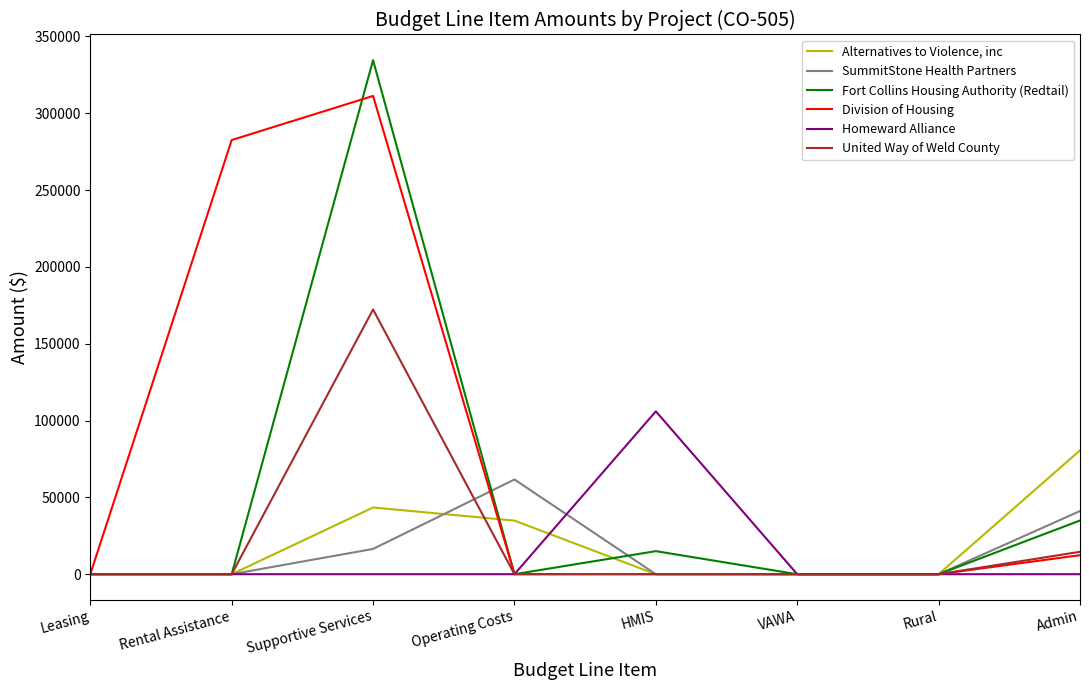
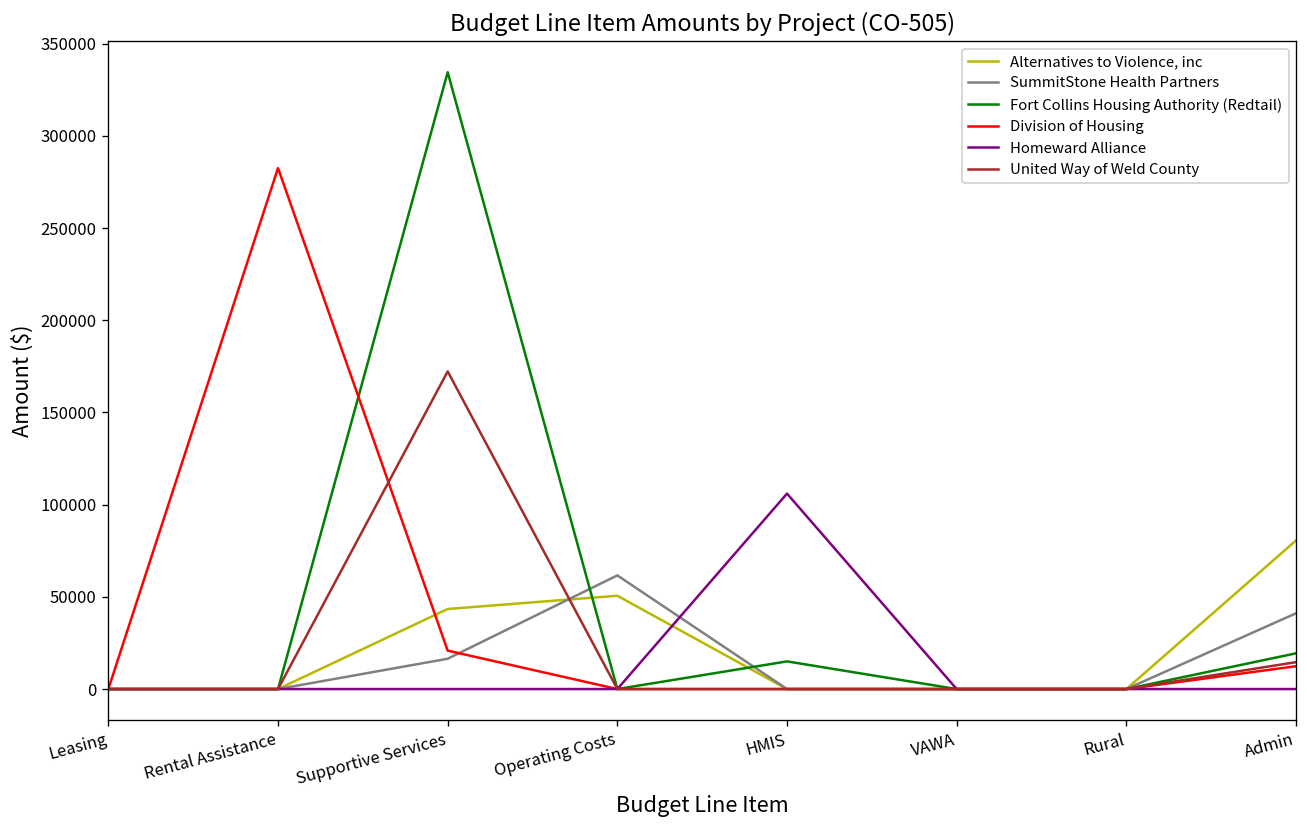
  {
    "Alternatives to Violence, inc": {
      "Supportive Services": 43000,
-     "Operating Costs": 35000,
+     "Operating Costs": 51000,
      "Admin": 81000
    },
    "SummitStone Health Partners": {
      "Supportive Services": 16000,
      "Operating Costs": 62000,
      "Admin": 41000
    },
    "Fort Collins Housing Authority (Redtail)": {
      "Supportive Services": 334000,
      "HMIS": 15000,
-     "Admin": 35000
+     "Admin": 19000
    },
    "Division of Housing": {
      "Rental Assistance": 283000,
-     "Supportive Services": 311000,
+     "Supportive Services": 21000,
      "Admin": 12000
    },
    "Homeward Alliance": {
      "Supportive Services": 0,
      "HMIS": 106000,
      "Admin": 0
    },
    "United Way of Weld County": {
      "Supportive Services": 172000,
      "Admin": 15000
    }
  }
